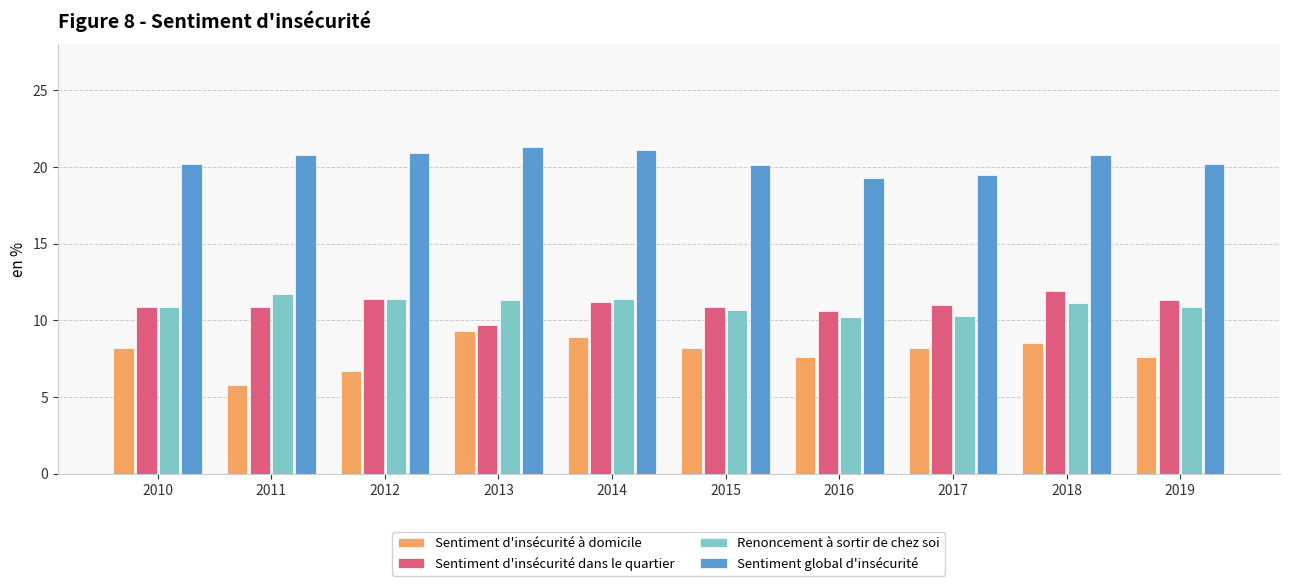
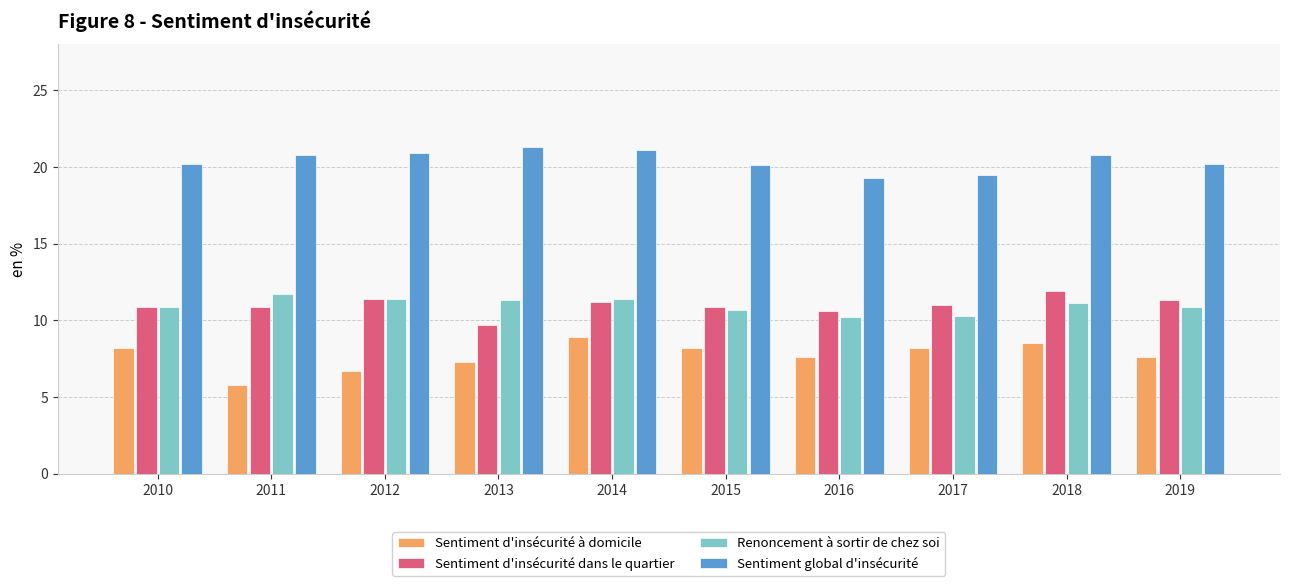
  {
    "Sentiment d'insécurité à domicile": {
      "2010": 8.2,
      "2011": 5.8,
      "2012": 6.7,
-     "2013": 9.3,
+     "2013": 7.3,
      "2014": 8.9,
      "2015": 8.2,
      "2016": 7.6,
      "2017": 8.2,
      "2018": 8.5,
      "2019": 7.6
    },
    "Sentiment d'insécurité dans le quartier": {
      "2010": 10.9,
      "2011": 10.9,
      "2012": 11.4,
      "2013": 9.7,
      "2014": 11.2,
      "2015": 10.9,
      "2016": 10.6,
      "2017": 11.0,
      "2018": 11.9,
      "2019": 11.3
    }
  }
